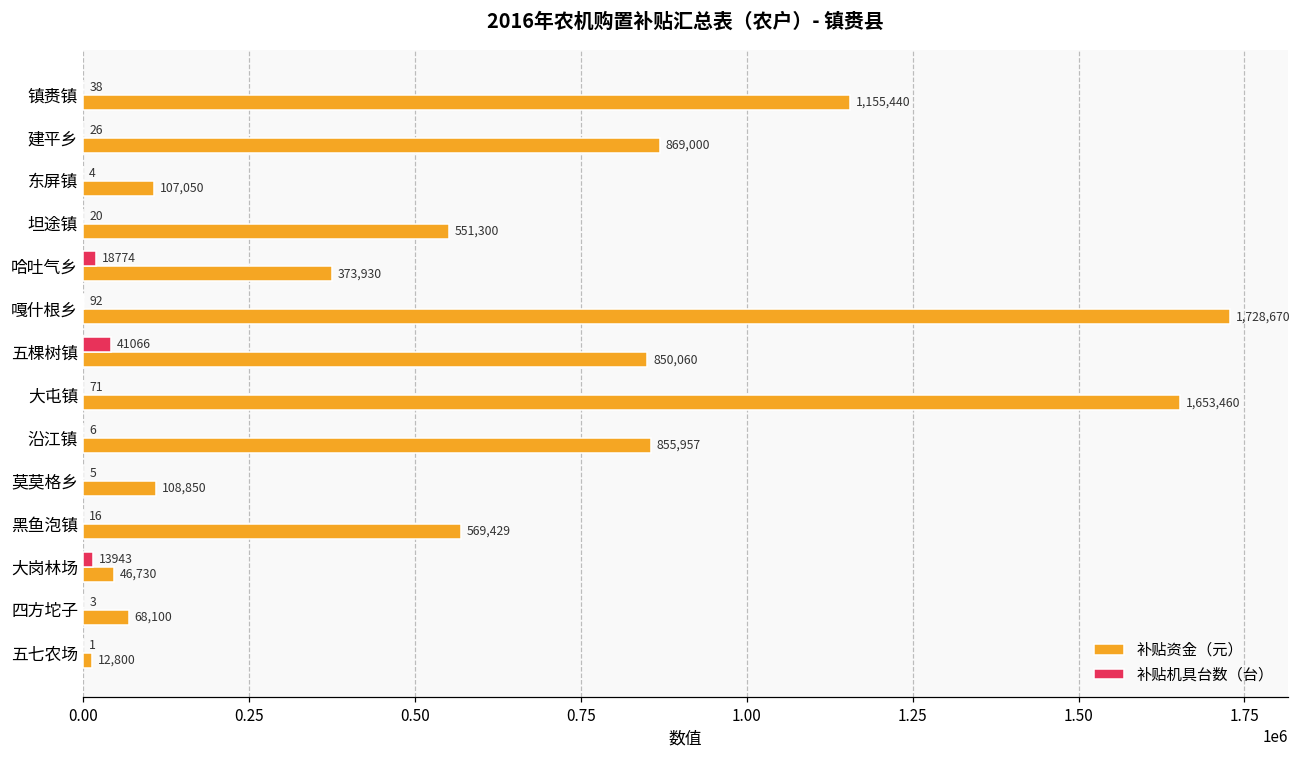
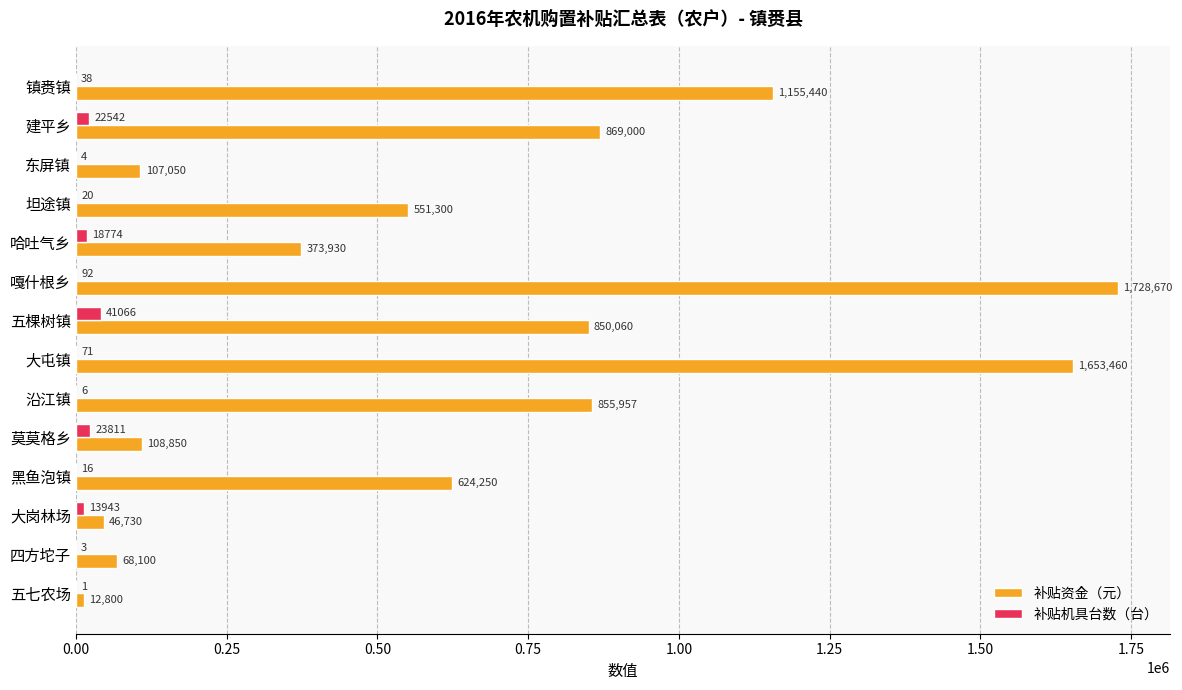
  {
    "补贴资金（元）": {
      "镇赉镇": "1,155,440",
      "建平乡": "869,000",
      "东屏镇": "107,050",
      "坦途镇": "551,300",
      "哈吐气乡": "373,930",
      "嘎什根乡": "1,728,670",
      "五棵树镇": "850,060",
      "大屯镇": "1,653,460",
      "沿江镇": "855,957",
      "莫莫格乡": "108,850",
-     "黑鱼泡镇": "569,429",
+     "黑鱼泡镇": "624,250",
      "大岗林场": "46,730",
      "四方坨子": "68,100",
      "五七农场": "12,800"
    },
    "补贴机具台数（台）": {
      "镇赉镇": "38",
-     "建平乡": "26",
+     "建平乡": "22542",
      "东屏镇": "4",
      "坦途镇": "20",
      "哈吐气乡": "18774",
      "嘎什根乡": "92",
      "五棵树镇": "41066",
      "大屯镇": "71",
      "沿江镇": "6",
-     "莫莫格乡": "5",
+     "莫莫格乡": "23811",
      "黑鱼泡镇": "16",
      "大岗林场": "13943",
      "四方坨子": "3",
      "五七农场": "1"
    }
  }
